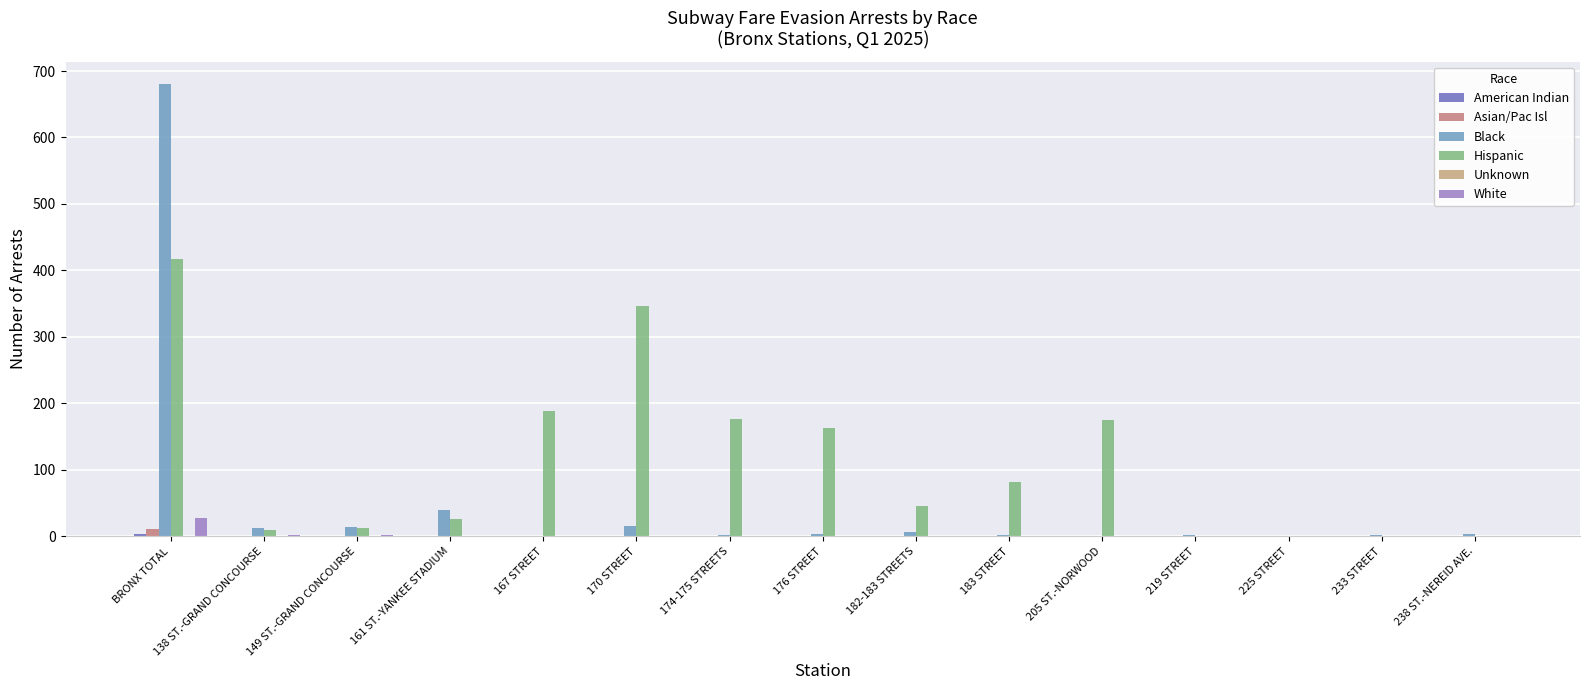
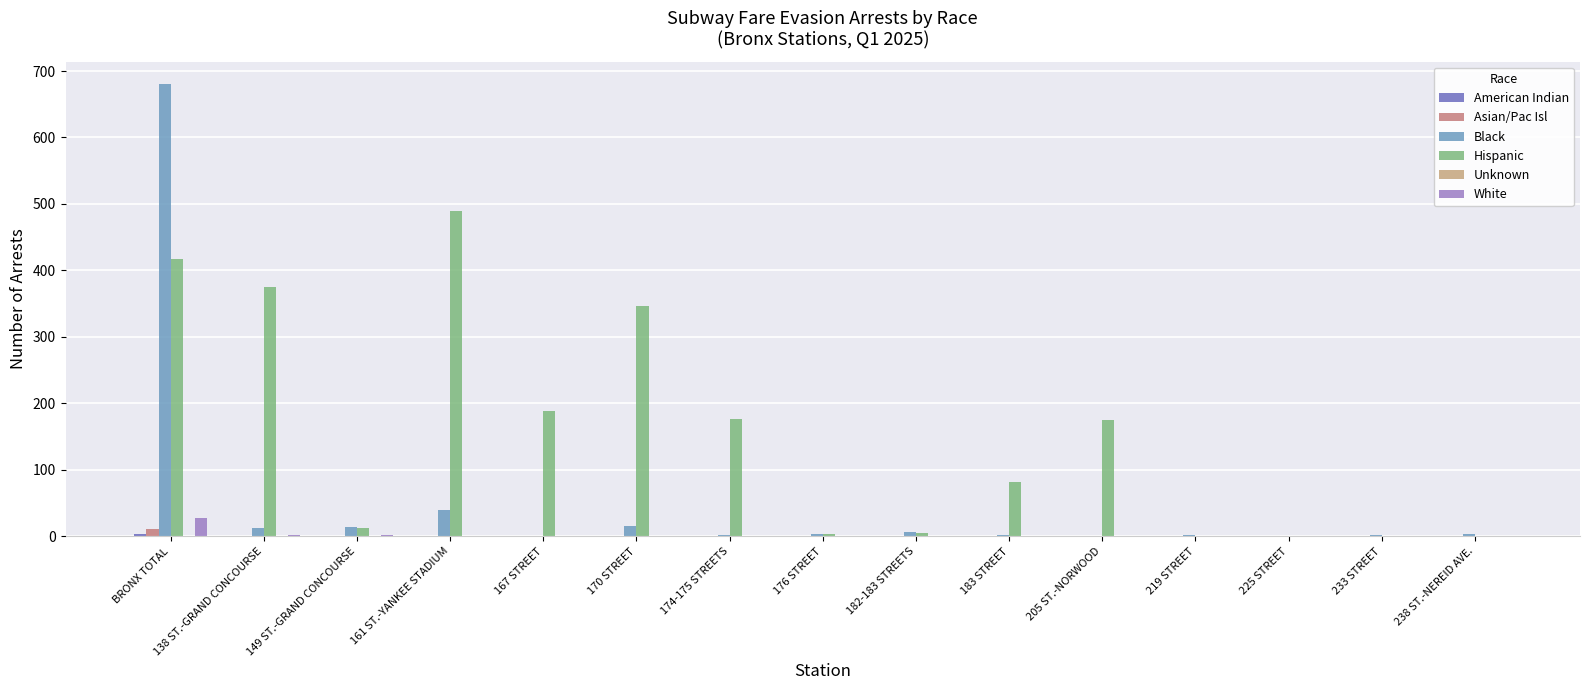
  {
    "Hispanic": {
      "BRONX TOTAL": 420,
-     "138 ST.-GRAND CONCOURSE": 10,
+     "138 ST.-GRAND CONCOURSE": 380,
      "149 ST.-GRAND CONCOURSE": 10,
-     "161 ST.-YANKEE STADIUM": 30,
+     "161 ST.-YANKEE STADIUM": 490,
      "167 STREET": 190,
      "170 STREET": 350,
      "174-175 STREETS": 180,
-     "176 STREET": 160,
-     "182-183 STREETS": 50,
+     "176 STREET": 0,
+     "182-183 STREETS": 10,
      "183 STREET": 80,
      "205 ST.-NORWOOD": 180,
      "219 STREET": 0,
      "233 STREET": 0,
      "238 ST.-NEREID AVE.": 0
    }
  }
